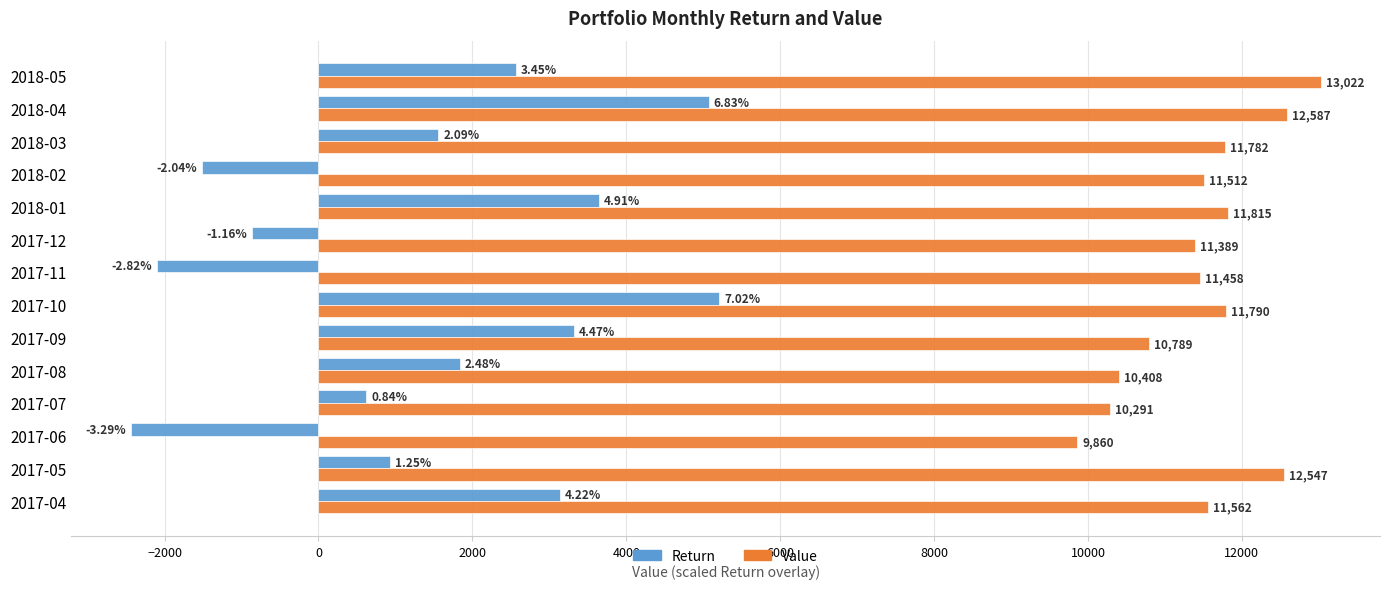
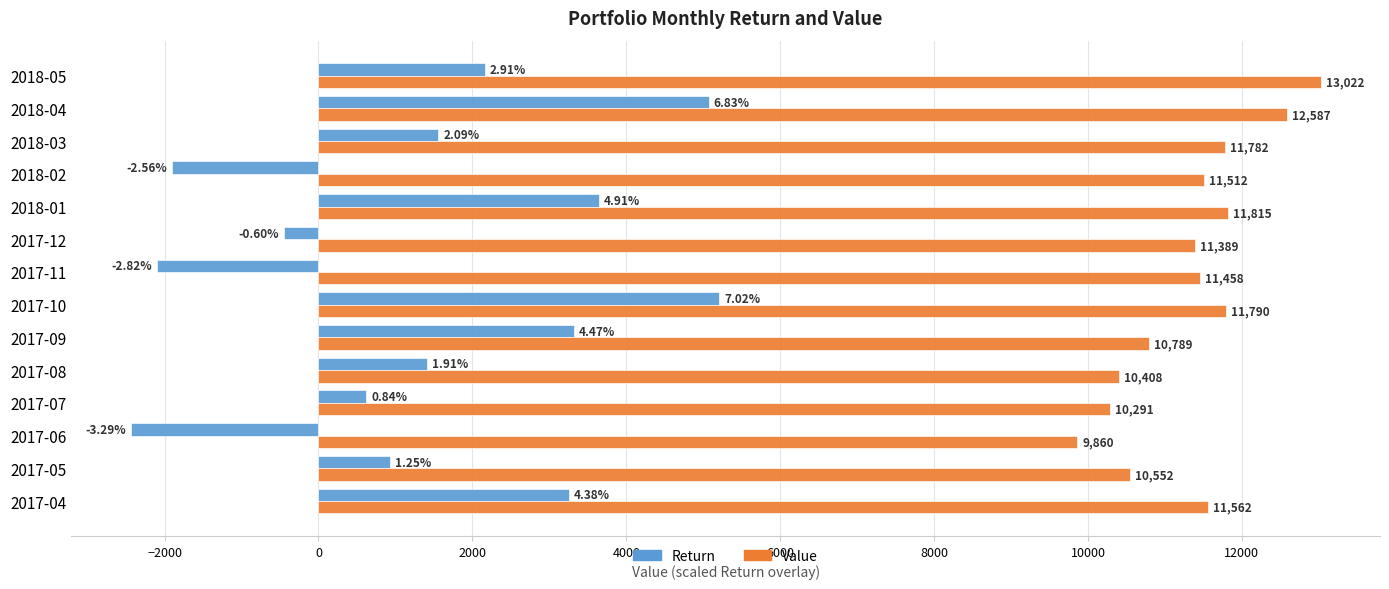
  {
    "Return": {
-     "2018-05": "3.45%",
-     "2018-02": "-2.04%",
-     "2017-12": "-1.16%",
-     "2017-08": "2.48%",
-     "2017-04": "4.22%"
+     "2018-05": "2.91%",
+     "2018-02": "-2.56%",
+     "2017-12": "-0.60%",
+     "2017-08": "1.91%",
+     "2017-04": "4.38%"
    },
    "Value": {
      "2018-05": "13,022",
      "2018-04": "12,587",
      "2018-03": "11,782",
      "2018-02": "11,512",
      "2018-01": "11,815",
      "2017-12": "11,389",
      "2017-11": "11,458",
      "2017-10": "11,790",
      "2017-09": "10,789",
      "2017-08": "10,408",
      "2017-07": "10,291",
      "2017-06": "9,860",
-     "2017-05": "12,547",
+     "2017-05": "10,552",
      "2017-04": "11,562"
    }
  }
